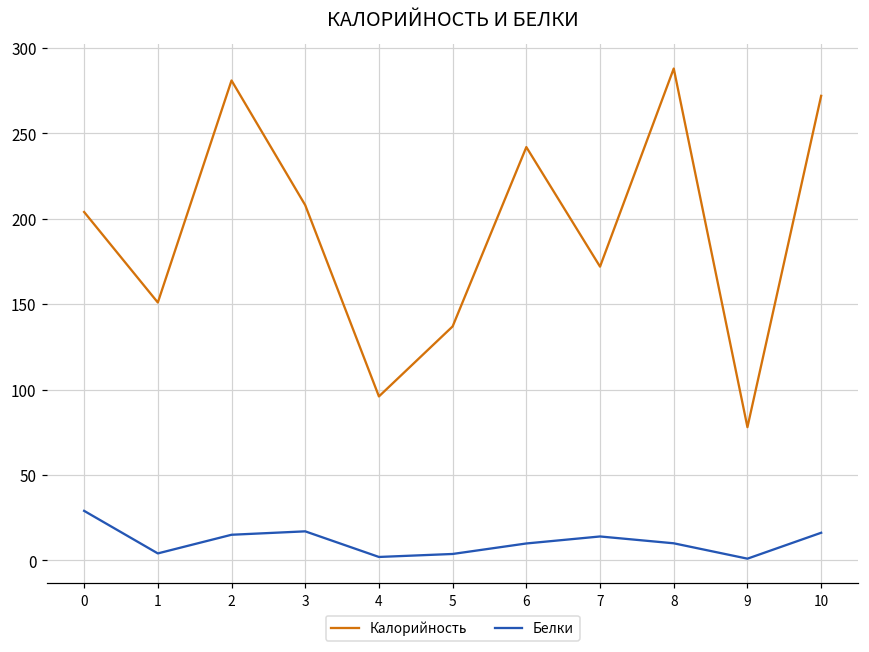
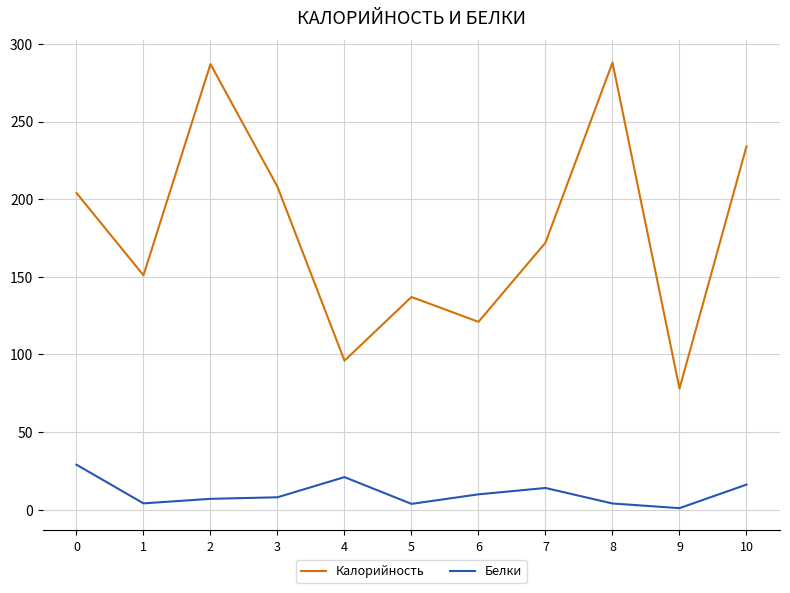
  {
    "Калорийность": {
      "0": 204,
      "1": 151,
-     "2": 281,
+     "2": 287,
      "3": 208,
      "4": 96,
      "5": 137,
-     "6": 242,
+     "6": 121,
      "7": 172,
      "8": 288,
      "9": 78,
-     "10": 272
+     "10": 234
    },
    "Белки": {
      "0": 29,
      "1": 4,
-     "2": 15,
-     "3": 17,
-     "4": 2,
+     "2": 7,
+     "3": 8,
+     "4": 21,
      "5": 4,
      "6": 10,
      "7": 14,
-     "8": 10,
+     "8": 4,
      "9": 1,
      "10": 16
    }
  }
